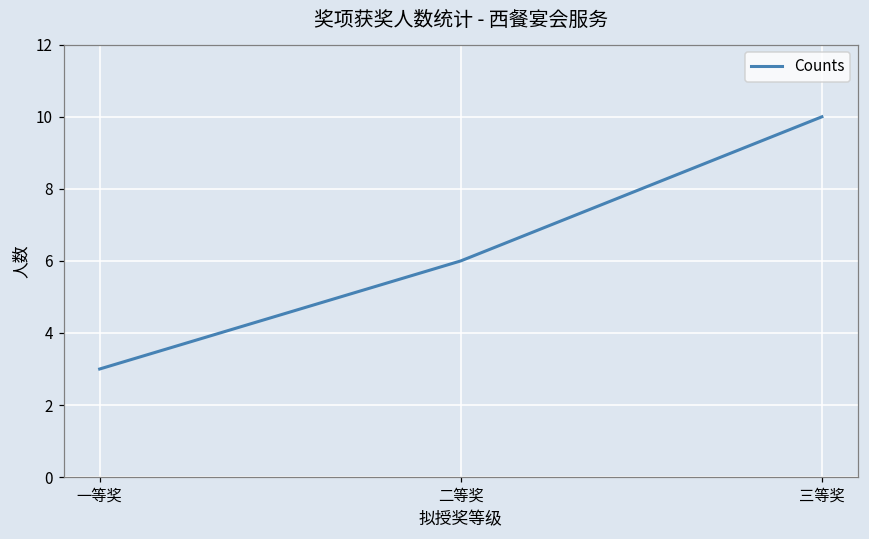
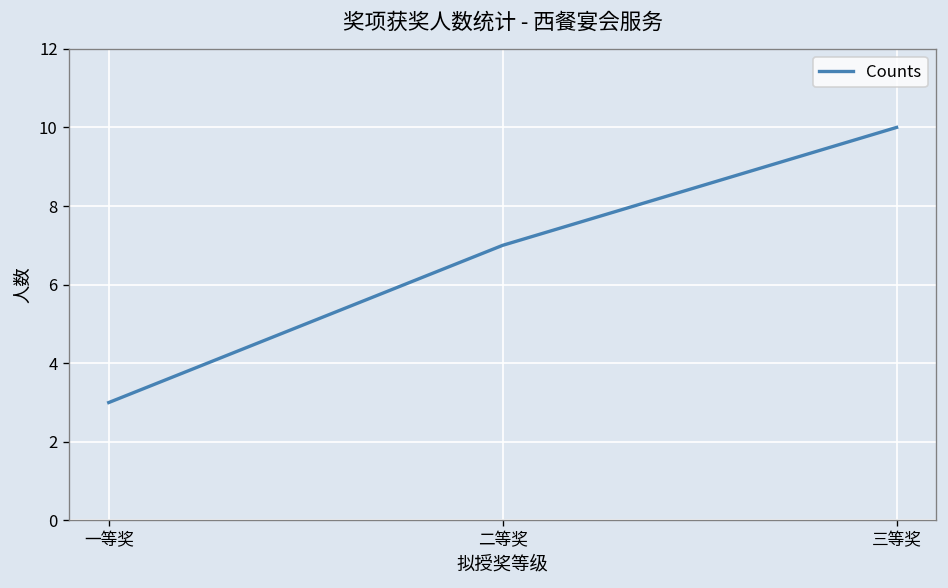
  {
    "一等奖": 3,
-   "二等奖": 6,
+   "二等奖": 7,
    "三等奖": 10
  }
